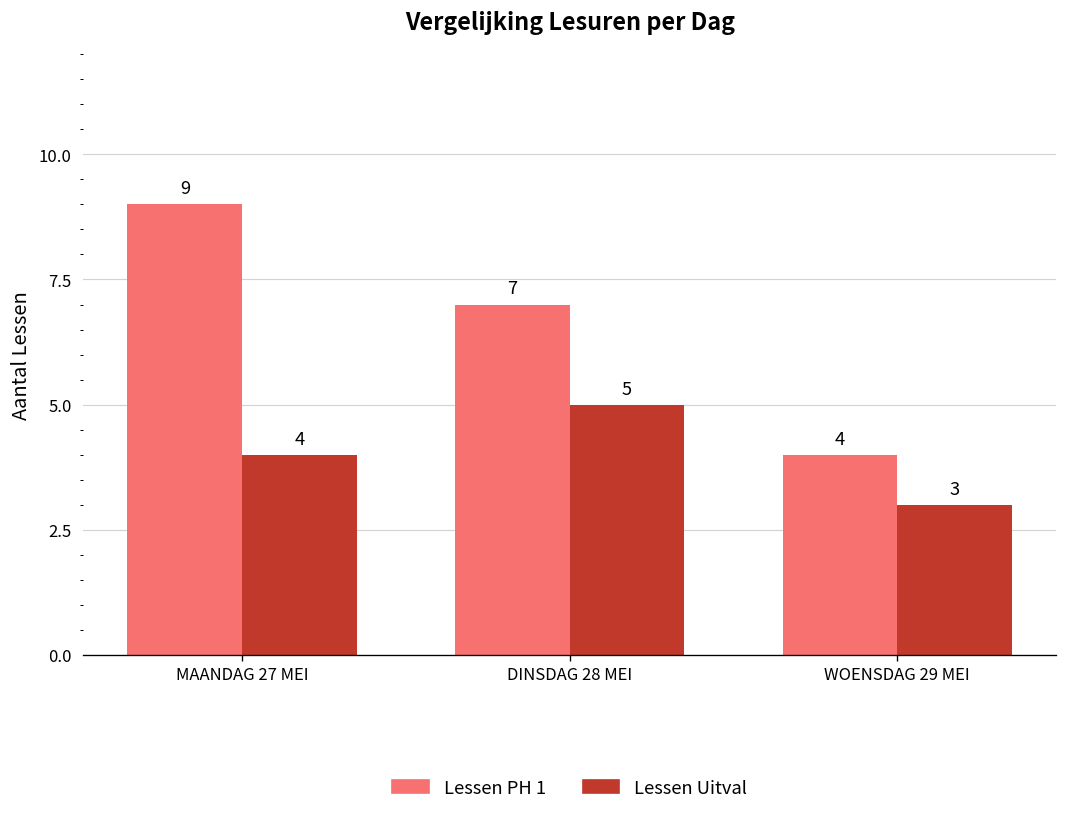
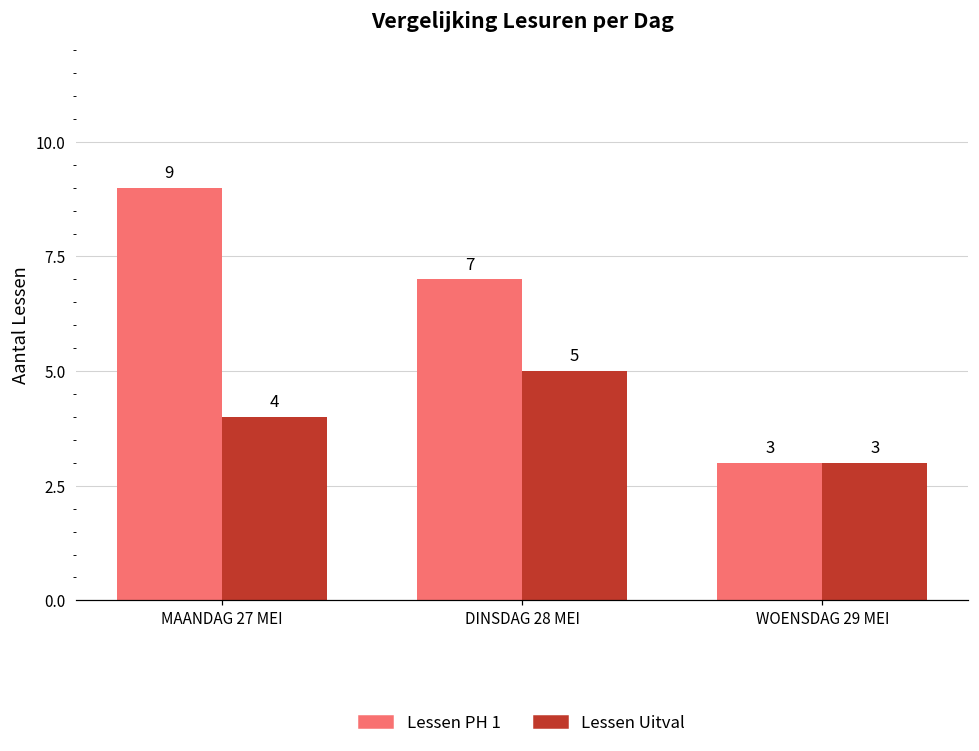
  {
    "Lessen PH 1": {
      "MAANDAG 27 MEI": 9,
      "DINSDAG 28 MEI": 7,
-     "WOENSDAG 29 MEI": 4
+     "WOENSDAG 29 MEI": 3
    },
    "Lessen Uitval": {
      "MAANDAG 27 MEI": 4,
      "DINSDAG 28 MEI": 5,
      "WOENSDAG 29 MEI": 3
    }
  }
